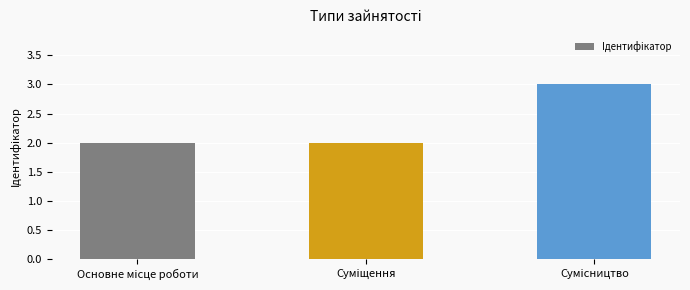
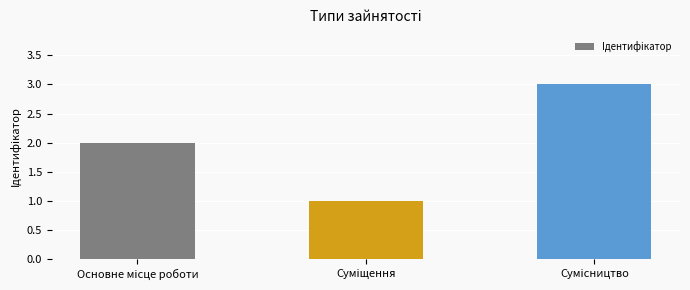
  {
    "Основне місце роботи": 2,
-   "Суміщення": 2,
+   "Суміщення": 1,
    "Сумісництво": 3
  }
